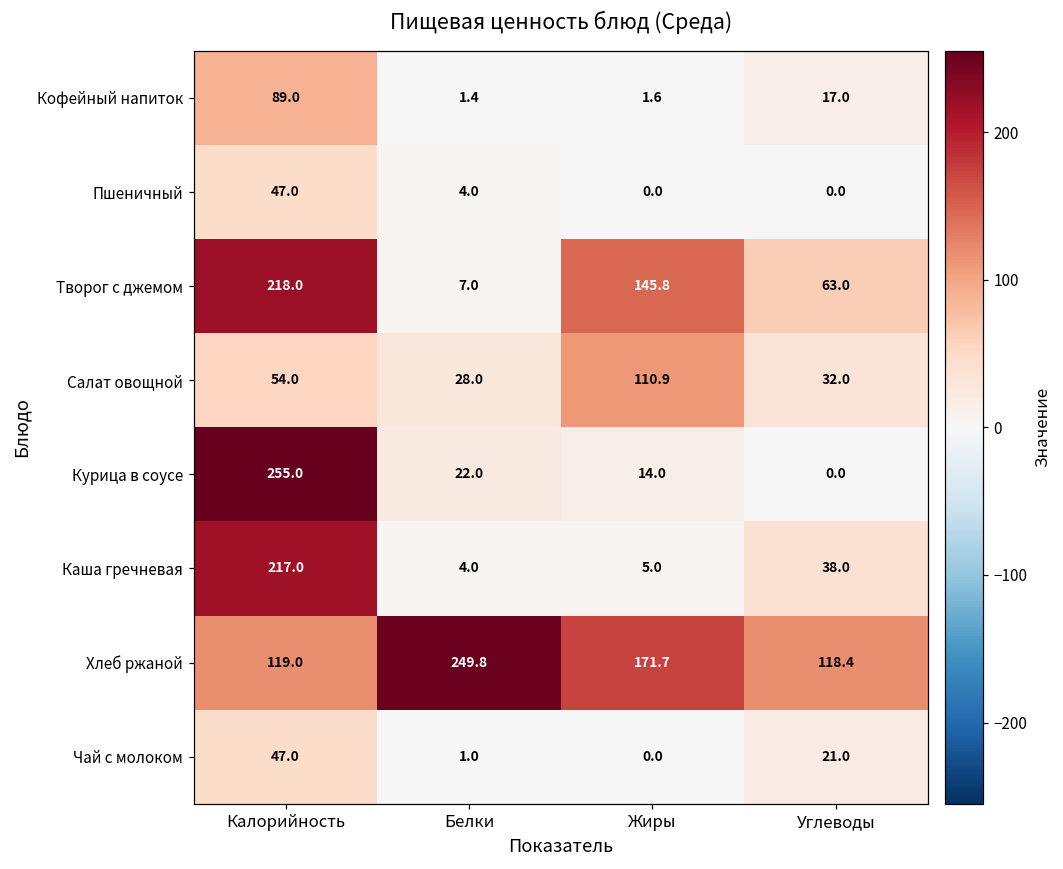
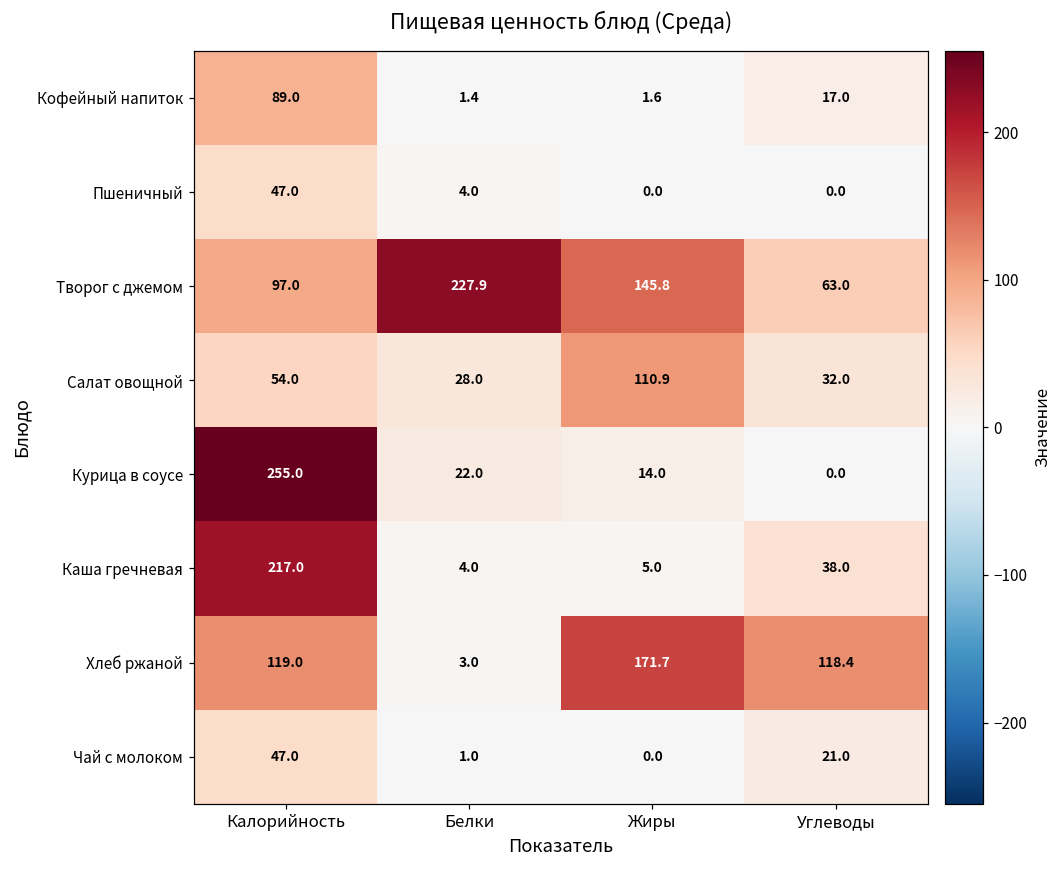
  {
    "Кофейный напиток": {
      "Калорийность": 89.0,
      "Белки": 1.4,
      "Жиры": 1.6,
      "Углеводы": 17.0
    },
    "Пшеничный": {
      "Калорийность": 47.0,
      "Белки": 4.0,
      "Жиры": 0.0,
      "Углеводы": 0.0
    },
    "Творог с джемом": {
-     "Калорийность": 218.0,
-     "Белки": 7.0,
+     "Калорийность": 97.0,
+     "Белки": 227.9,
      "Жиры": 145.8,
      "Углеводы": 63.0
    },
    "Салат овощной": {
      "Калорийность": 54.0,
      "Белки": 28.0,
      "Жиры": 110.9,
      "Углеводы": 32.0
    },
    "Курица в соусе": {
      "Калорийность": 255.0,
      "Белки": 22.0,
      "Жиры": 14.0,
      "Углеводы": 0.0
    },
    "Каша гречневая": {
      "Калорийность": 217.0,
      "Белки": 4.0,
      "Жиры": 5.0,
      "Углеводы": 38.0
    },
    "Хлеб ржаной": {
      "Калорийность": 119.0,
-     "Белки": 249.8,
+     "Белки": 3.0,
      "Жиры": 171.7,
      "Углеводы": 118.4
    },
    "Чай с молоком": {
      "Калорийность": 47.0,
      "Белки": 1.0,
      "Жиры": 0.0,
      "Углеводы": 21.0
    }
  }
